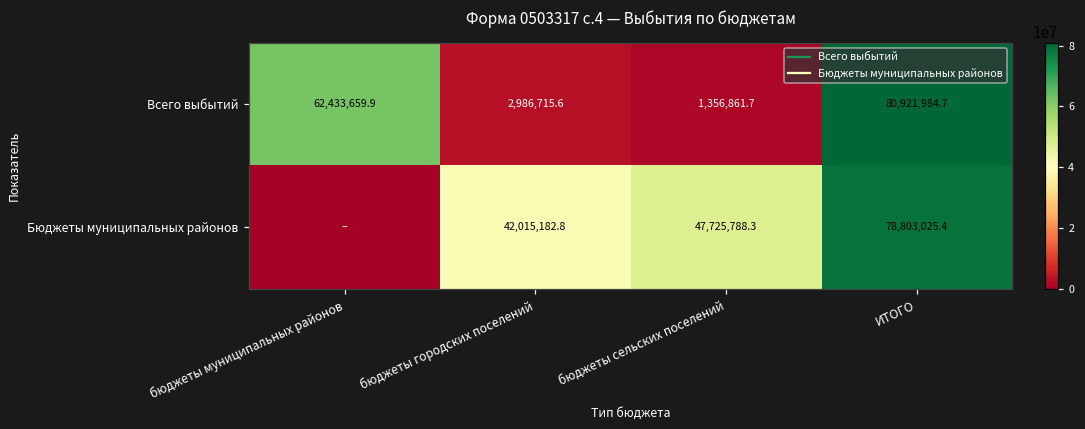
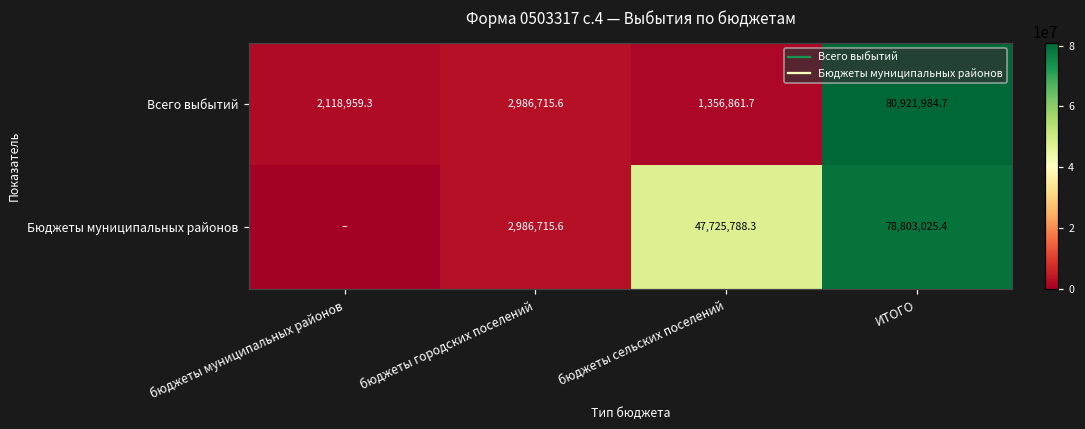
  {
    "Всего выбытий": {
-     "бюджеты муниципальных районов": "62,433,659.9",
+     "бюджеты муниципальных районов": "2,118,959.3",
      "бюджеты городских поселений": "2,986,715.6",
      "бюджеты сельских поселений": "1,356,861.7",
      "ИТОГО": "80,921,984.7"
    },
    "Бюджеты муниципальных районов": {
-     "бюджеты городских поселений": "42,015,182.8",
+     "бюджеты городских поселений": "2,986,715.6",
      "бюджеты сельских поселений": "47,725,788.3",
      "ИТОГО": "78,803,025.4"
    }
  }
